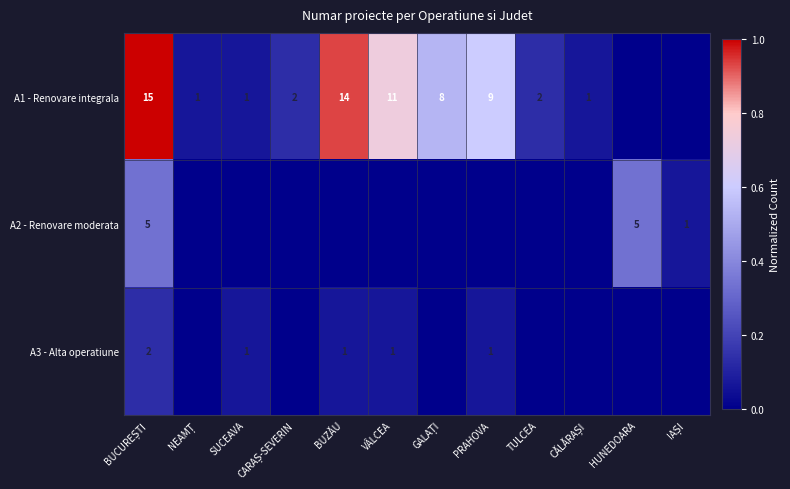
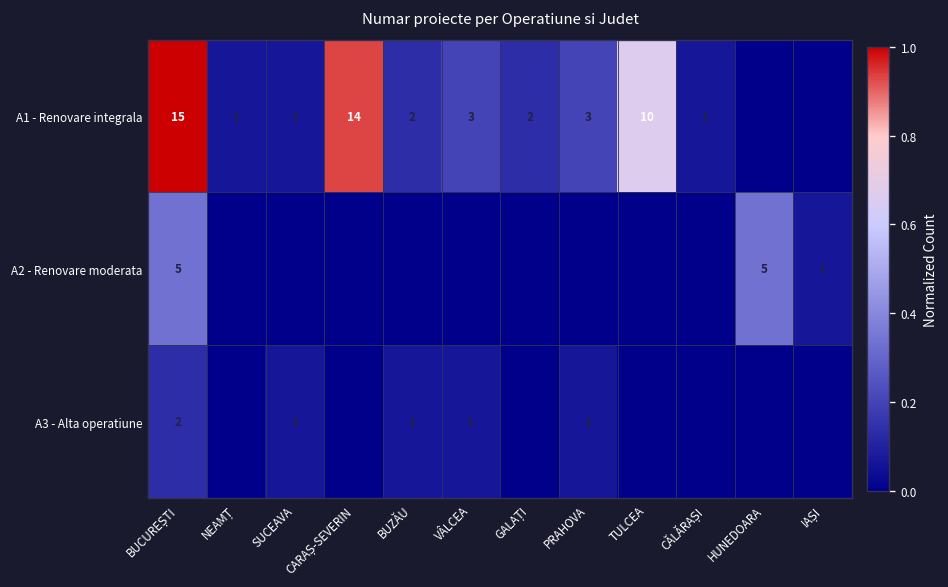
  {
    "A1 - Renovare integrala": {
      "BUCUREȘTI": 15,
      "NEAMȚ": 1,
      "SUCEAVA": 1,
-     "CARAȘ-SEVERIN": 2,
-     "BUZĂU": 14,
-     "VÂLCEA": 11,
-     "GALAȚI": 8,
-     "PRAHOVA": 9,
-     "TULCEA": 2,
+     "CARAȘ-SEVERIN": 14,
+     "BUZĂU": 2,
+     "VÂLCEA": 3,
+     "GALAȚI": 2,
+     "PRAHOVA": 3,
+     "TULCEA": 10,
      "CĂLĂRAȘI": 1
    },
    "A2 - Renovare moderata": {
      "BUCUREȘTI": 5,
      "HUNEDOARA": 5,
      "IAȘI": 1
    },
    "A3 - Alta operatiune": {
      "BUCUREȘTI": 2,
      "SUCEAVA": 1,
      "BUZĂU": 1,
      "VÂLCEA": 1,
      "PRAHOVA": 1
    }
  }
